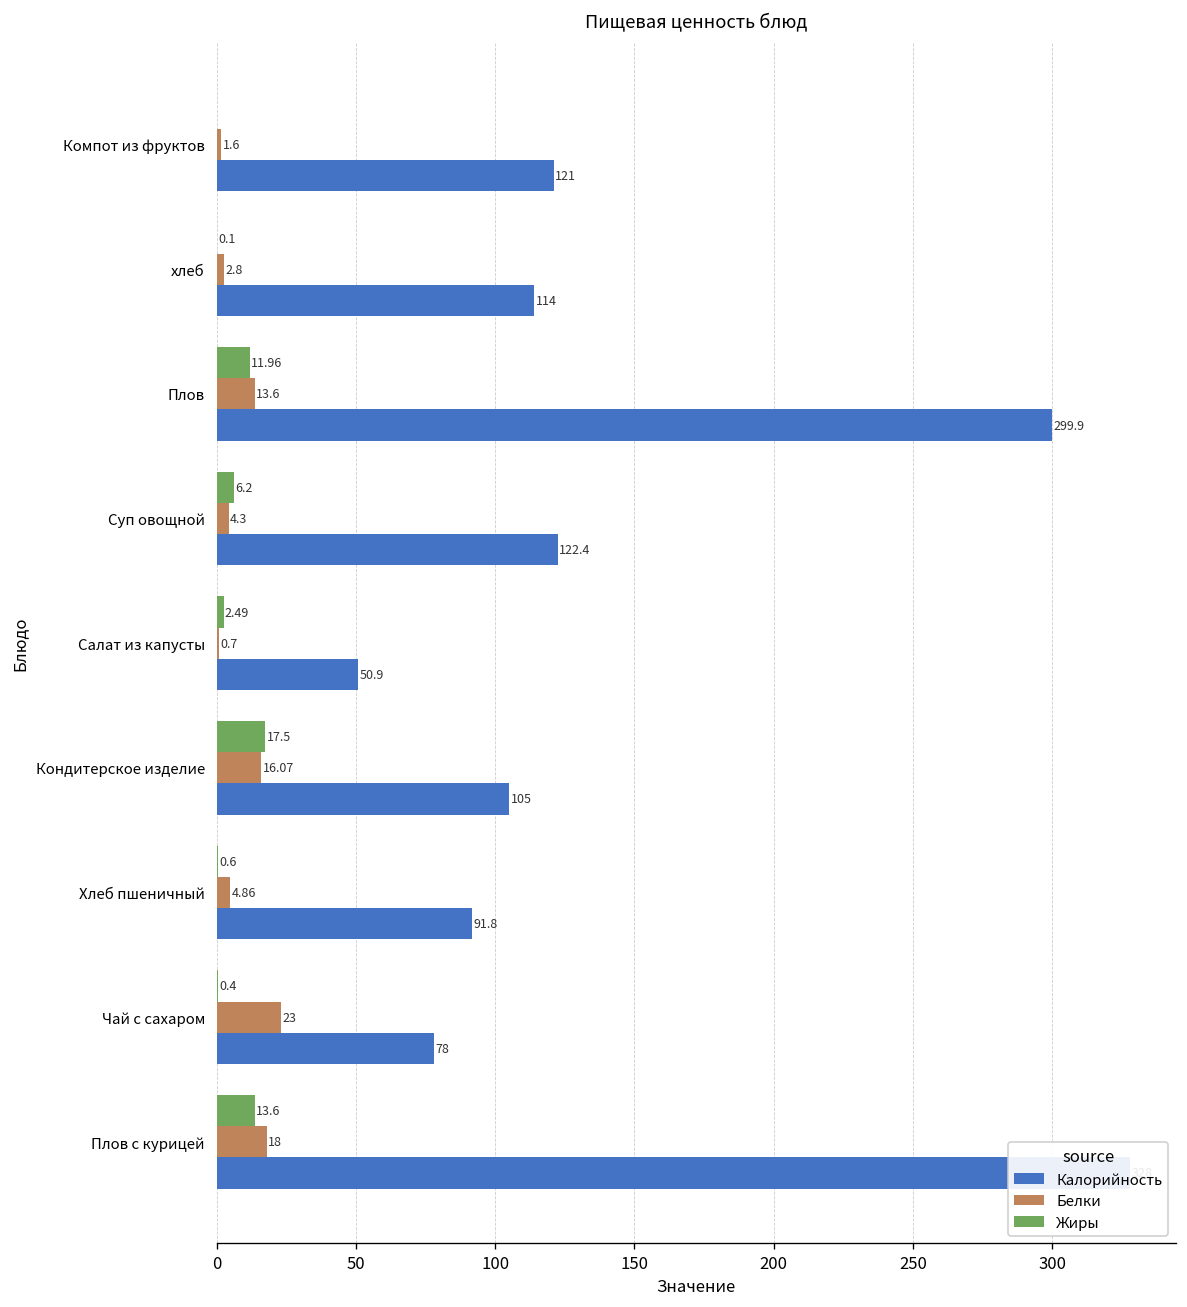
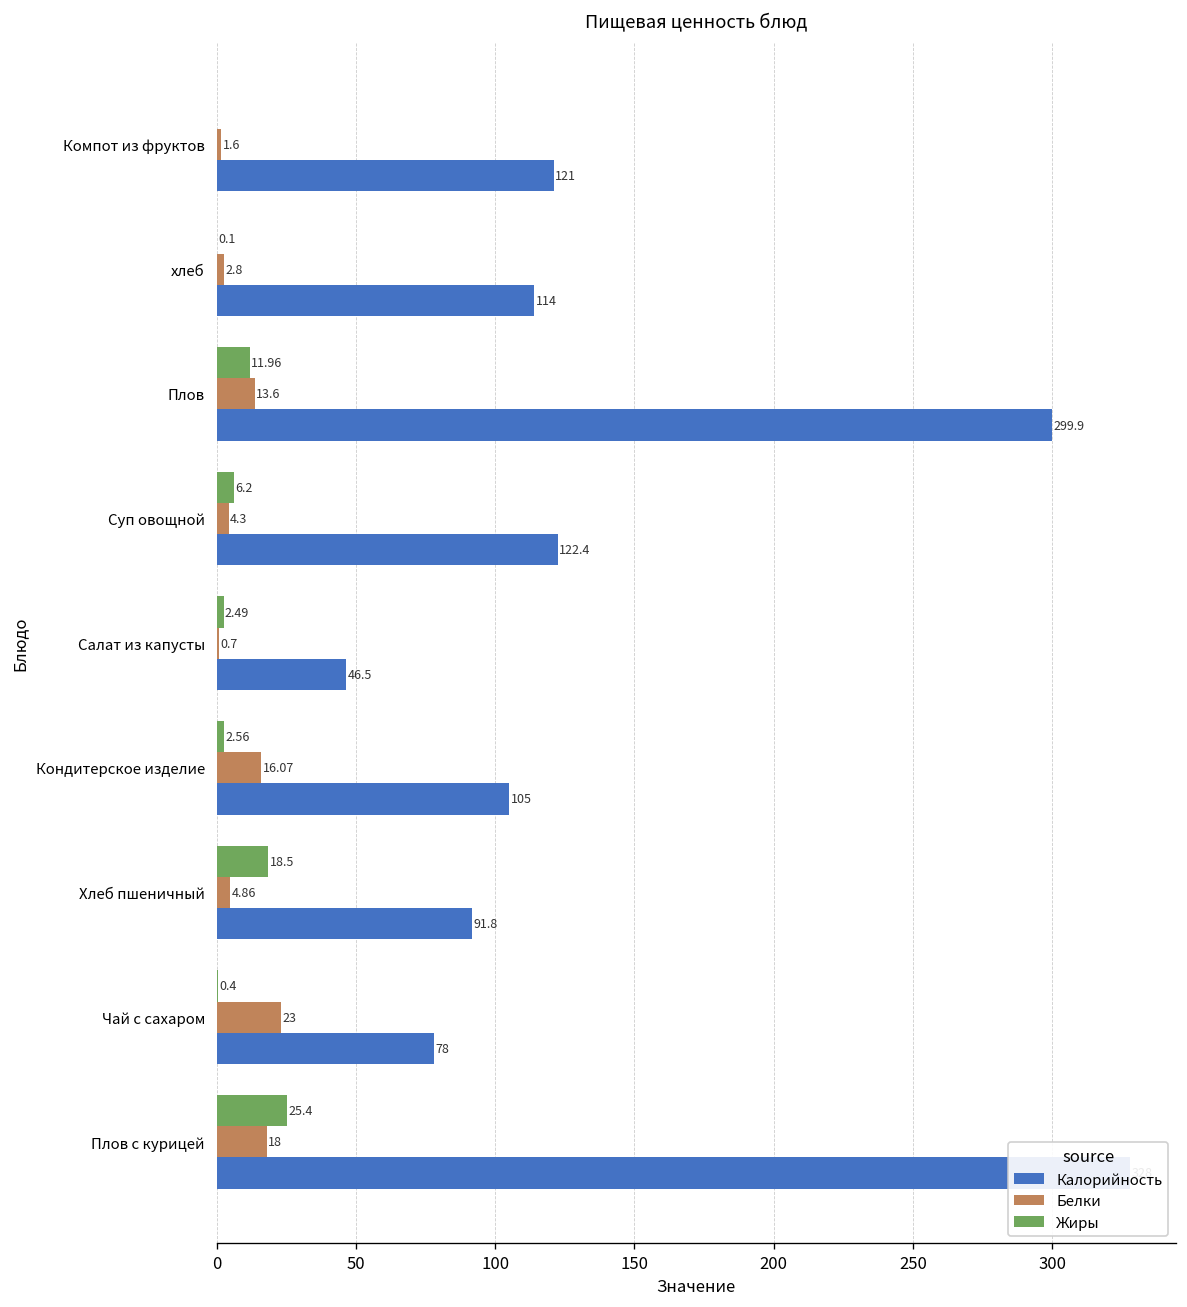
  {
    "Калорийность": {
      "Компот из фруктов": 121,
      "хлеб": 114,
      "Плов": 299.9,
      "Суп овощной": 122.4,
-     "Салат из капусты": 50.9,
+     "Салат из капусты": 46.5,
      "Кондитерское изделие": 105,
      "Хлеб пшеничный": 91.8,
      "Чай с сахаром": 78
    },
    "Белки": {
      "Компот из фруктов": 1.6,
      "хлеб": 2.8,
      "Плов": 13.6,
      "Суп овощной": 4.3,
      "Салат из капусты": 0.7,
      "Кондитерское изделие": 16.07,
      "Хлеб пшеничный": 4.86,
      "Чай с сахаром": 23,
      "Плов с курицей": 18
    },
    "Жиры": {
      "хлеб": 0.1,
      "Плов": 11.96,
      "Суп овощной": 6.2,
      "Салат из капусты": 2.49,
-     "Кондитерское изделие": 17.5,
-     "Хлеб пшеничный": 0.6,
+     "Кондитерское изделие": 2.56,
+     "Хлеб пшеничный": 18.5,
      "Чай с сахаром": 0.4,
-     "Плов с курицей": 13.6
+     "Плов с курицей": 25.4
    }
  }
